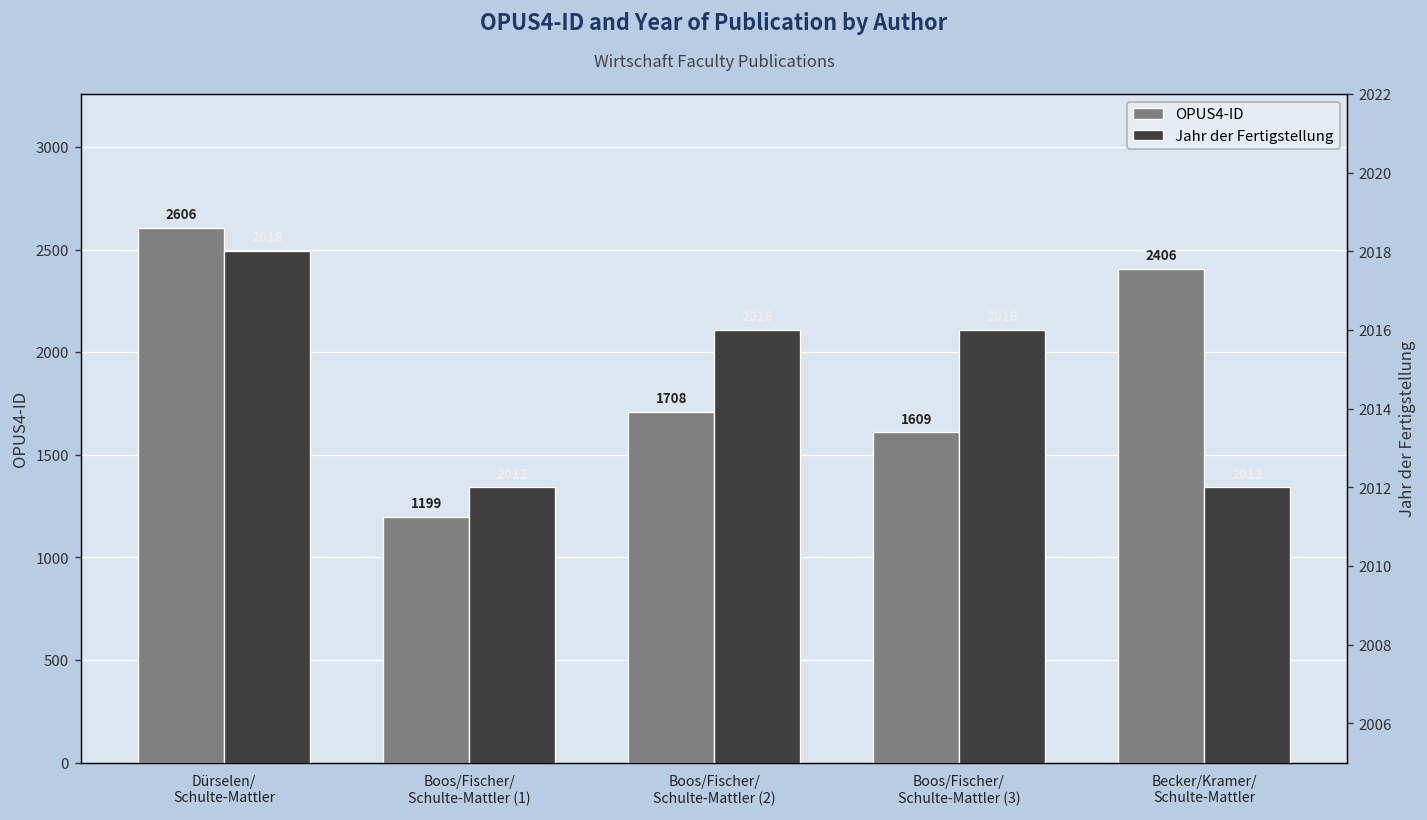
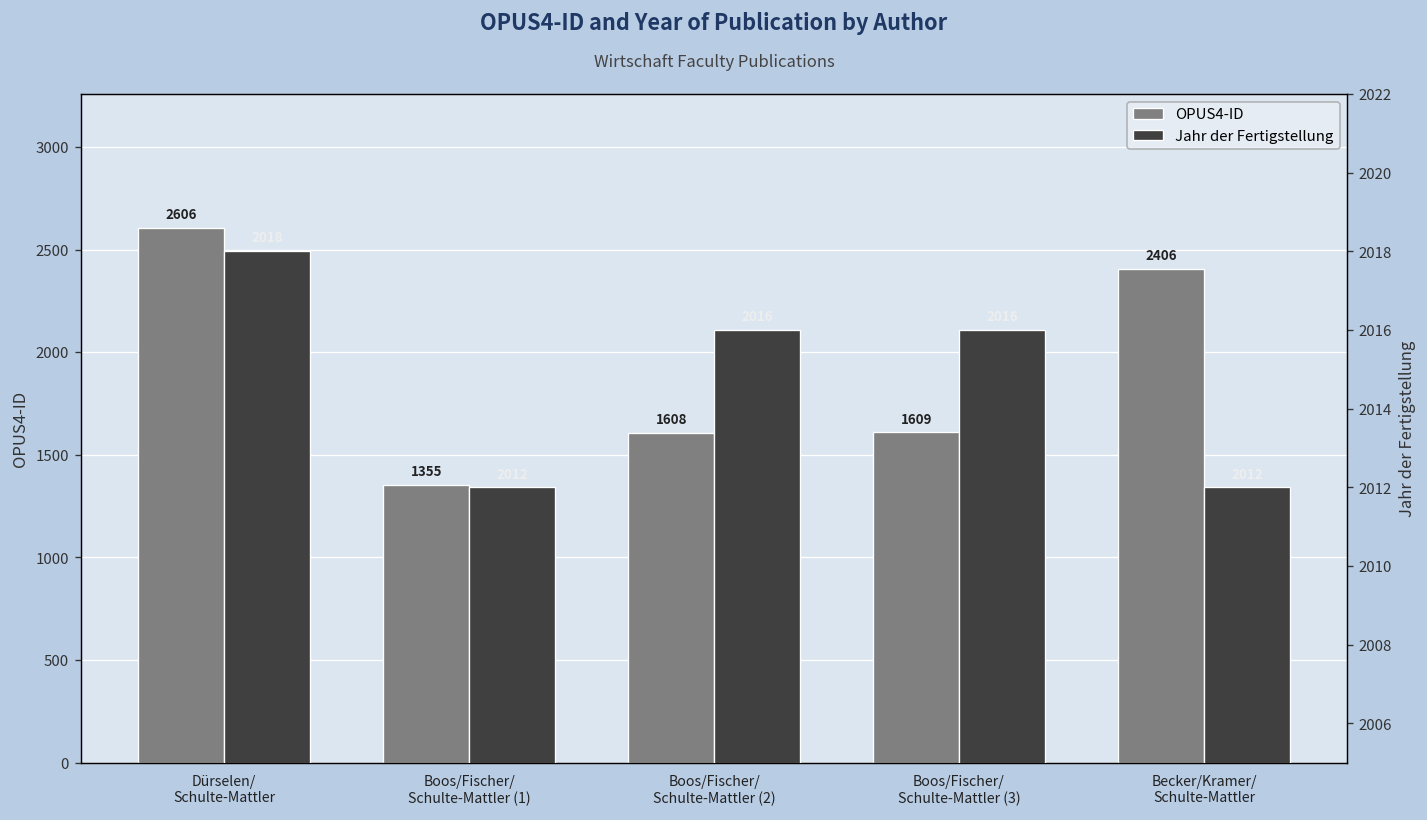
  {
    "OPUS4-ID": {
      "Dürselen/ Schulte-Mattler": 2606,
-     "Boos/Fischer/ Schulte-Mattler (1)": 1199,
-     "Boos/Fischer/ Schulte-Mattler (2)": 1708,
+     "Boos/Fischer/ Schulte-Mattler (1)": 1355,
+     "Boos/Fischer/ Schulte-Mattler (2)": 1608,
      "Boos/Fischer/ Schulte-Mattler (3)": 1609,
      "Becker/Kramer/ Schulte-Mattler": 2406
    }
  }
